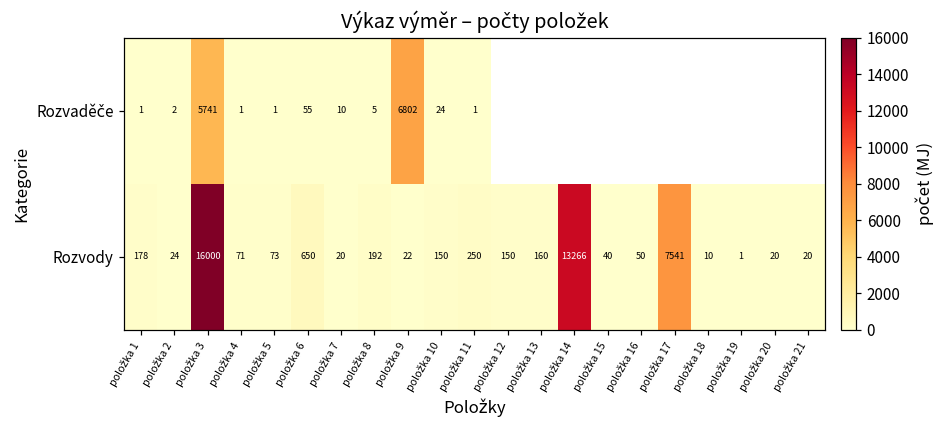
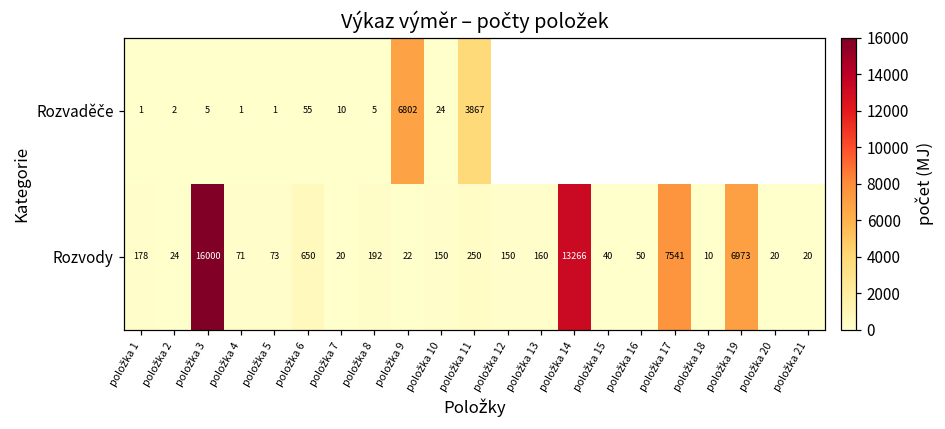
  {
    "Rozvaděče": {
      "položka 1": 1,
      "položka 2": 2,
-     "položka 3": 5741,
+     "položka 3": 5,
      "položka 4": 1,
      "položka 5": 1,
      "položka 6": 55,
      "položka 7": 10,
      "položka 8": 5,
      "položka 9": 6802,
      "položka 10": 24,
-     "položka 11": 1
+     "položka 11": 3867
    },
    "Rozvody": {
      "položka 1": 178,
      "položka 2": 24,
      "položka 3": 16000,
      "položka 4": 71,
      "položka 5": 73,
      "položka 6": 650,
      "položka 7": 20,
      "položka 8": 192,
      "položka 9": 22,
      "položka 10": 150,
      "položka 11": 250,
      "položka 12": 150,
      "položka 13": 160,
      "položka 14": 13266,
      "položka 15": 40,
      "položka 16": 50,
      "položka 17": 7541,
      "položka 18": 10,
-     "položka 19": 1,
+     "položka 19": 6973,
      "položka 20": 20,
      "položka 21": 20
    }
  }
